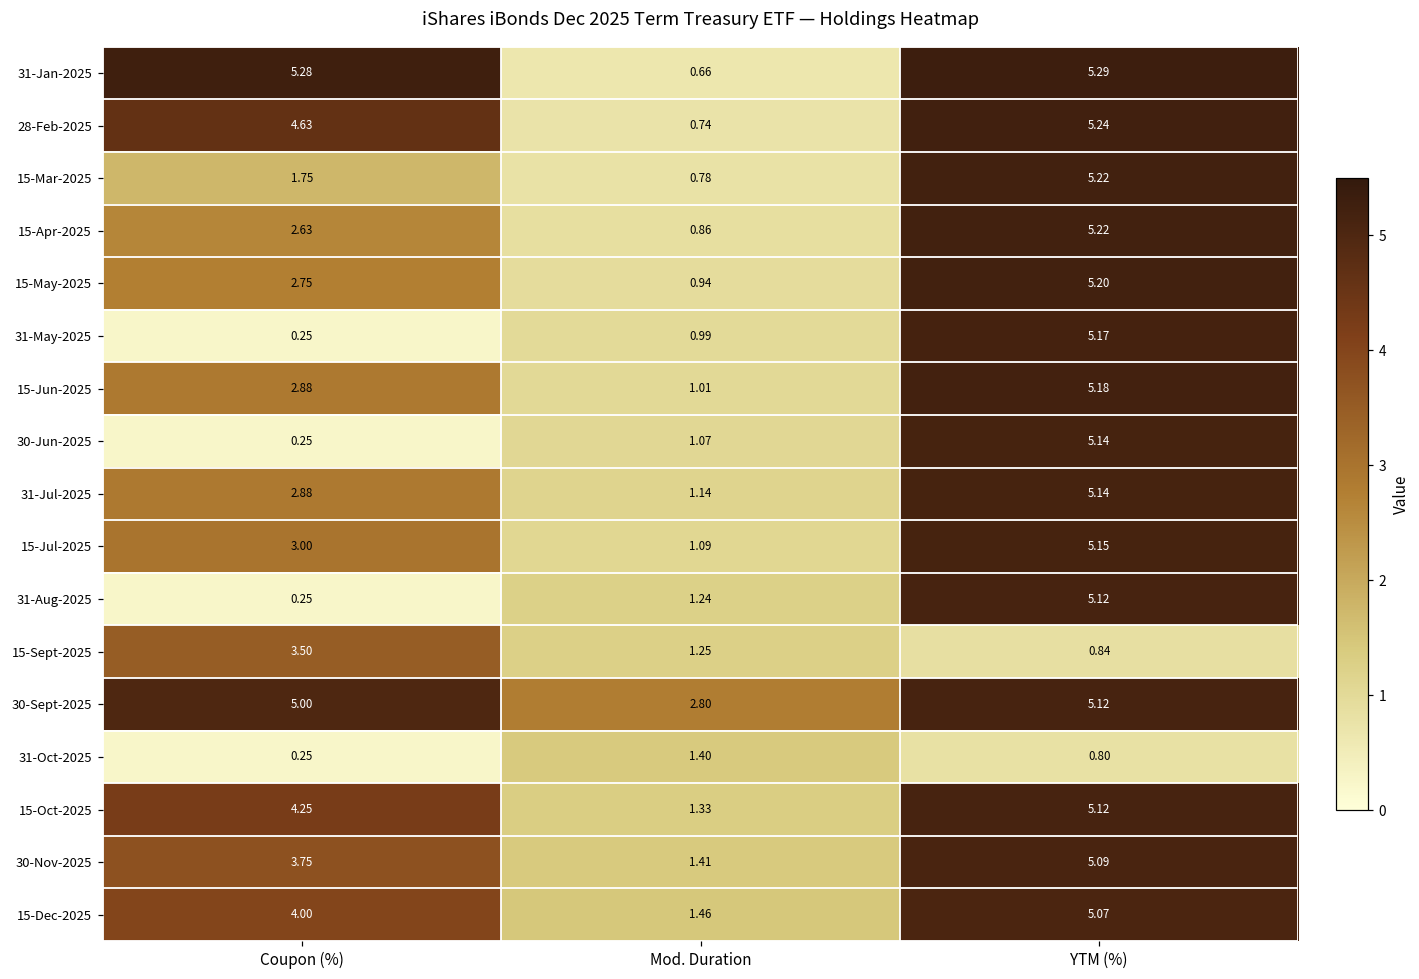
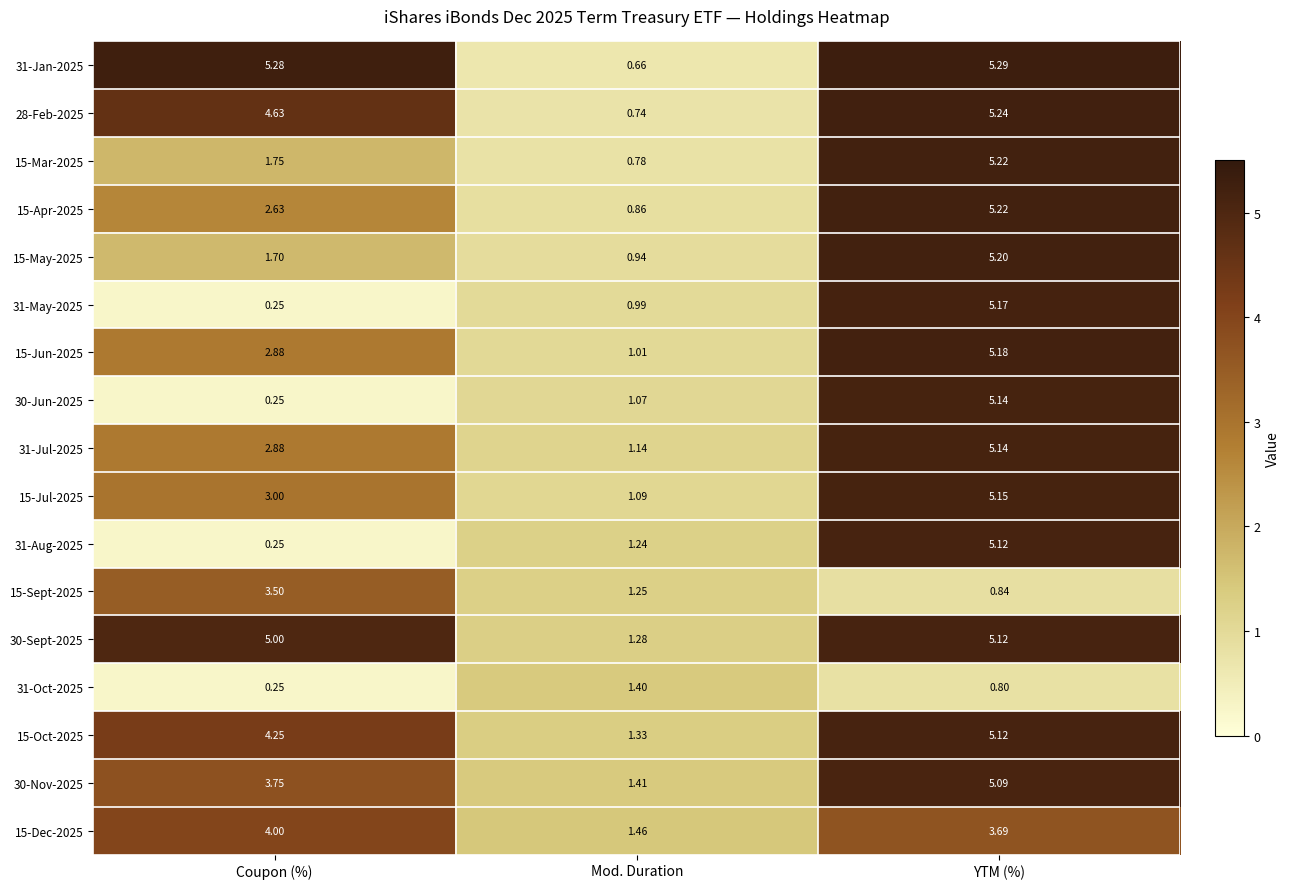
  {
    "31-Jan-2025": {
      "Coupon (%)": 5.28,
      "Mod. Duration": 0.66,
      "YTM (%)": 5.29
    },
    "28-Feb-2025": {
      "Coupon (%)": 4.63,
      "Mod. Duration": 0.74,
      "YTM (%)": 5.24
    },
    "15-Mar-2025": {
      "Coupon (%)": 1.75,
      "Mod. Duration": 0.78,
      "YTM (%)": 5.22
    },
    "15-Apr-2025": {
      "Coupon (%)": 2.63,
      "Mod. Duration": 0.86,
      "YTM (%)": 5.22
    },
    "15-May-2025": {
-     "Coupon (%)": 2.75,
+     "Coupon (%)": 1.70,
      "Mod. Duration": 0.94,
      "YTM (%)": 5.20
    },
    "31-May-2025": {
      "Coupon (%)": 0.25,
      "Mod. Duration": 0.99,
      "YTM (%)": 5.17
    },
    "15-Jun-2025": {
      "Coupon (%)": 2.88,
      "Mod. Duration": 1.01,
      "YTM (%)": 5.18
    },
    "30-Jun-2025": {
      "Coupon (%)": 0.25,
      "Mod. Duration": 1.07,
      "YTM (%)": 5.14
    },
    "31-Jul-2025": {
      "Coupon (%)": 2.88,
      "Mod. Duration": 1.14,
      "YTM (%)": 5.14
    },
    "15-Jul-2025": {
      "Coupon (%)": 3.00,
      "Mod. Duration": 1.09,
      "YTM (%)": 5.15
    },
    "31-Aug-2025": {
      "Coupon (%)": 0.25,
      "Mod. Duration": 1.24,
      "YTM (%)": 5.12
    },
    "15-Sept-2025": {
      "Coupon (%)": 3.50,
      "Mod. Duration": 1.25,
      "YTM (%)": 0.84
    },
    "30-Sept-2025": {
      "Coupon (%)": 5.00,
-     "Mod. Duration": 2.80,
+     "Mod. Duration": 1.28,
      "YTM (%)": 5.12
    },
    "31-Oct-2025": {
      "Coupon (%)": 0.25,
      "Mod. Duration": 1.40,
      "YTM (%)": 0.80
    },
    "15-Oct-2025": {
      "Coupon (%)": 4.25,
      "Mod. Duration": 1.33,
      "YTM (%)": 5.12
    },
    "30-Nov-2025": {
      "Coupon (%)": 3.75,
      "Mod. Duration": 1.41,
      "YTM (%)": 5.09
    },
    "15-Dec-2025": {
      "Coupon (%)": 4.00,
      "Mod. Duration": 1.46,
-     "YTM (%)": 5.07
+     "YTM (%)": 3.69
    }
  }
